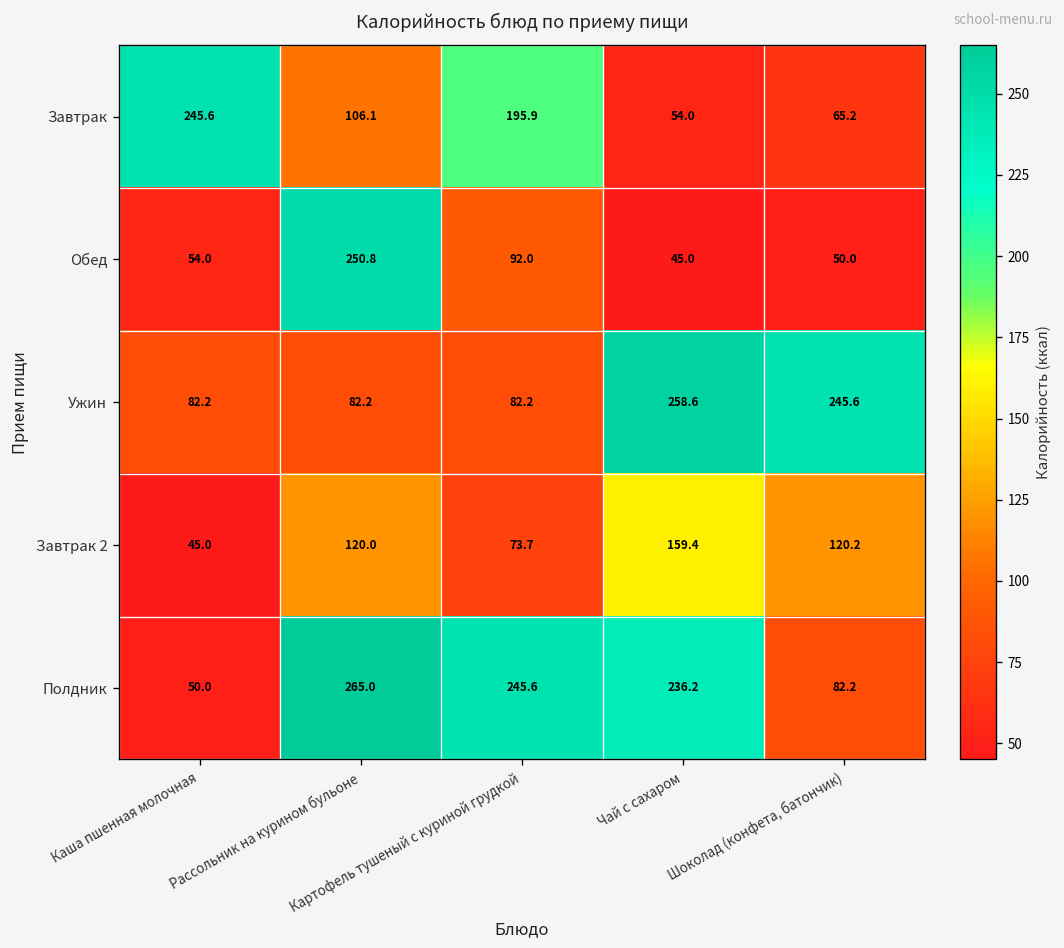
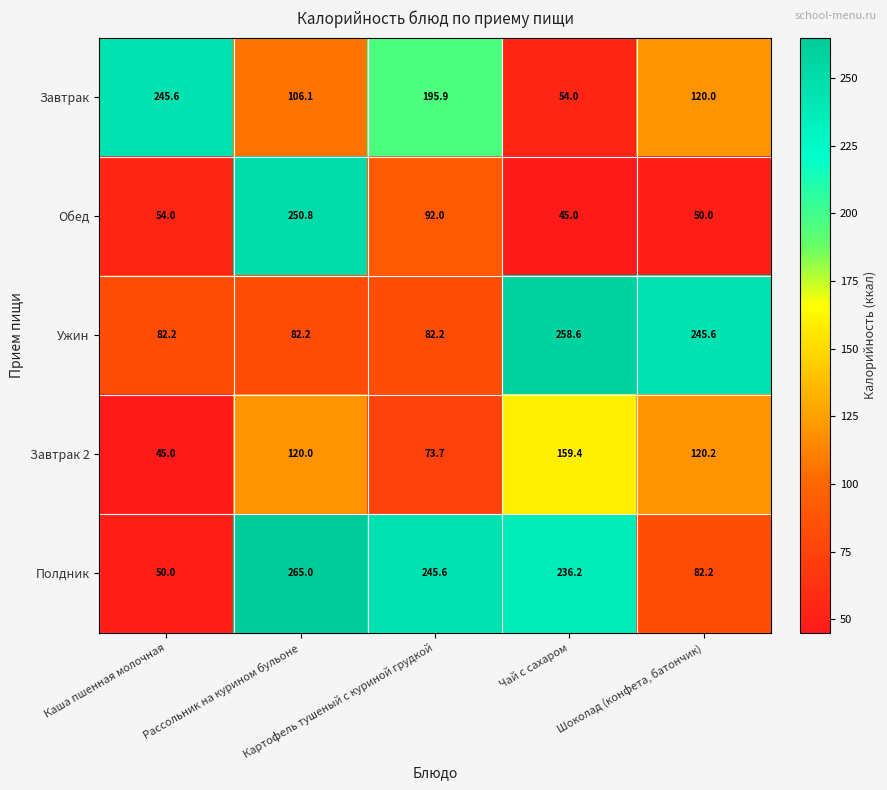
  {
    "Завтрак": {
      "Каша пшенная молочная": 245.6,
      "Рассольник на курином бульоне": 106.1,
      "Картофель тушеный с куриной грудкой": 195.9,
      "Чай с сахаром": 54.0,
-     "Шоколад (конфета, батончик)": 65.2
+     "Шоколад (конфета, батончик)": 120.0
    },
    "Обед": {
      "Каша пшенная молочная": 54.0,
      "Рассольник на курином бульоне": 250.8,
      "Картофель тушеный с куриной грудкой": 92.0,
      "Чай с сахаром": 45.0,
      "Шоколад (конфета, батончик)": 50.0
    },
    "Ужин": {
      "Каша пшенная молочная": 82.2,
      "Рассольник на курином бульоне": 82.2,
      "Картофель тушеный с куриной грудкой": 82.2,
      "Чай с сахаром": 258.6,
      "Шоколад (конфета, батончик)": 245.6
    },
    "Завтрак 2": {
      "Каша пшенная молочная": 45.0,
      "Рассольник на курином бульоне": 120.0,
      "Картофель тушеный с куриной грудкой": 73.7,
      "Чай с сахаром": 159.4,
      "Шоколад (конфета, батончик)": 120.2
    },
    "Полдник": {
      "Каша пшенная молочная": 50.0,
      "Рассольник на курином бульоне": 265.0,
      "Картофель тушеный с куриной грудкой": 245.6,
      "Чай с сахаром": 236.2,
      "Шоколад (конфета, батончик)": 82.2
    }
  }
